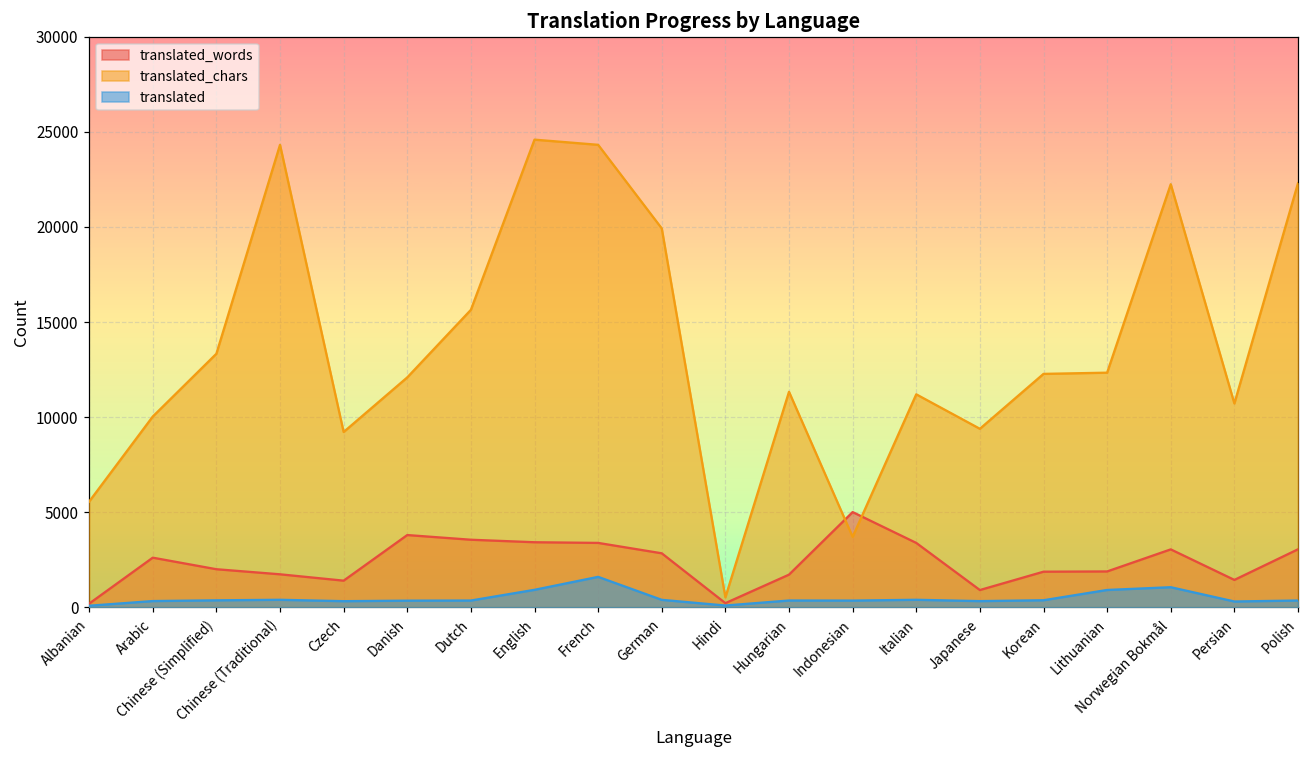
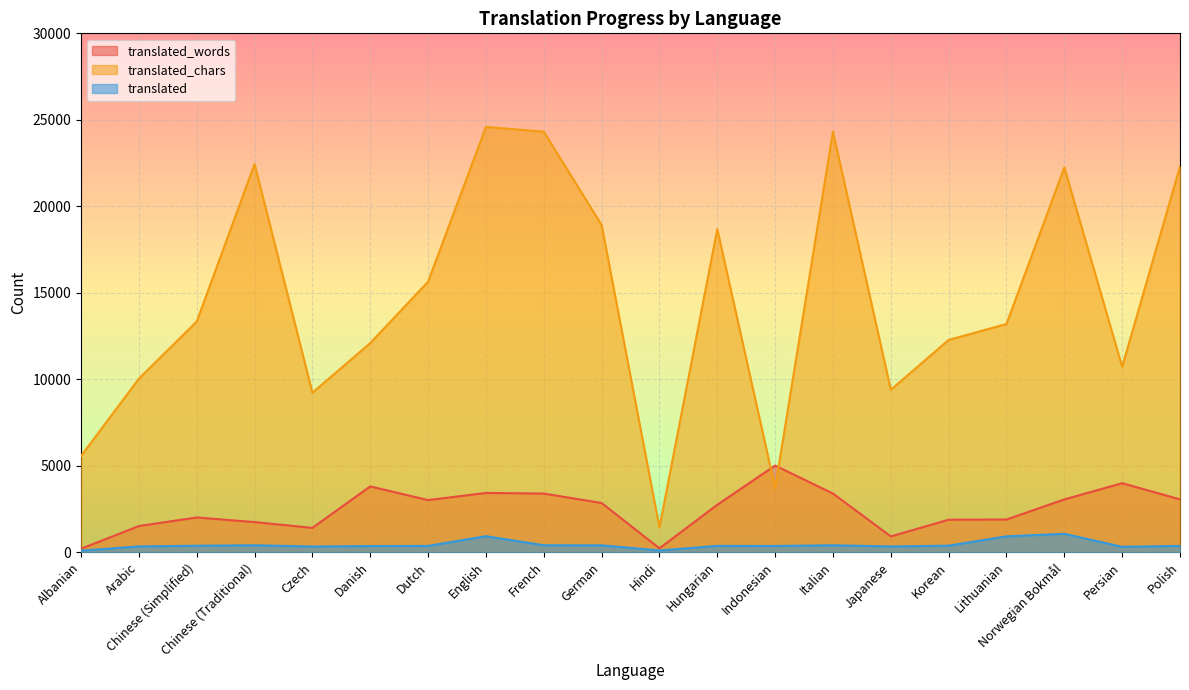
  {
    "translated_words": {
-     "Arabic": 2600,
+     "Arabic": 1500,
      "Chinese (Simplified)": 2000,
      "Chinese (Traditional)": 1700,
      "Czech": 1400,
      "Danish": 3800,
-     "Dutch": 3600,
+     "Dutch": 3000,
      "English": 3400,
      "French": 3400,
      "German": 2800,
-     "Hungarian": 1700,
+     "Hungarian": 2700,
      "Indonesian": 5000,
      "Italian": 3400,
      "Japanese": 900,
      "Korean": 1900,
      "Lithuanian": 1900,
      "Norwegian Bokmål": 3100,
-     "Persian": 1400,
+     "Persian": 4000,
      "Polish": 3100
    },
    "translated_chars": {
      "Albanian": 5600,
      "Arabic": 10000,
      "Chinese (Simplified)": 13300,
-     "Chinese (Traditional)": 24300,
+     "Chinese (Traditional)": 22400,
      "Czech": 9200,
      "Danish": 12100,
      "Dutch": 15600,
      "English": 24600,
      "French": 24300,
-     "German": 19900,
-     "Hindi": 500,
-     "Hungarian": 11300,
+     "German": 18900,
+     "Hindi": 1400,
+     "Hungarian": 18700,
      "Indonesian": 3700,
-     "Italian": 11200,
+     "Italian": 24300,
      "Japanese": 9400,
      "Korean": 12300,
-     "Lithuanian": 12300,
+     "Lithuanian": 13200,
      "Norwegian Bokmål": 22200,
      "Persian": 10700,
      "Polish": 22300
    },
    "translated": {
      "Arabic": 300,
      "Chinese (Simplified)": 400,
      "Chinese (Traditional)": 400,
      "Czech": 300,
      "Danish": 400,
      "Dutch": 400,
      "English": 900,
-     "French": 1600,
+     "French": 400,
      "German": 400,
      "Hungarian": 400,
      "Indonesian": 400,
      "Italian": 400,
      "Japanese": 300,
      "Korean": 400,
      "Lithuanian": 900,
      "Norwegian Bokmål": 1100,
      "Persian": 300,
      "Polish": 400
    }
  }
